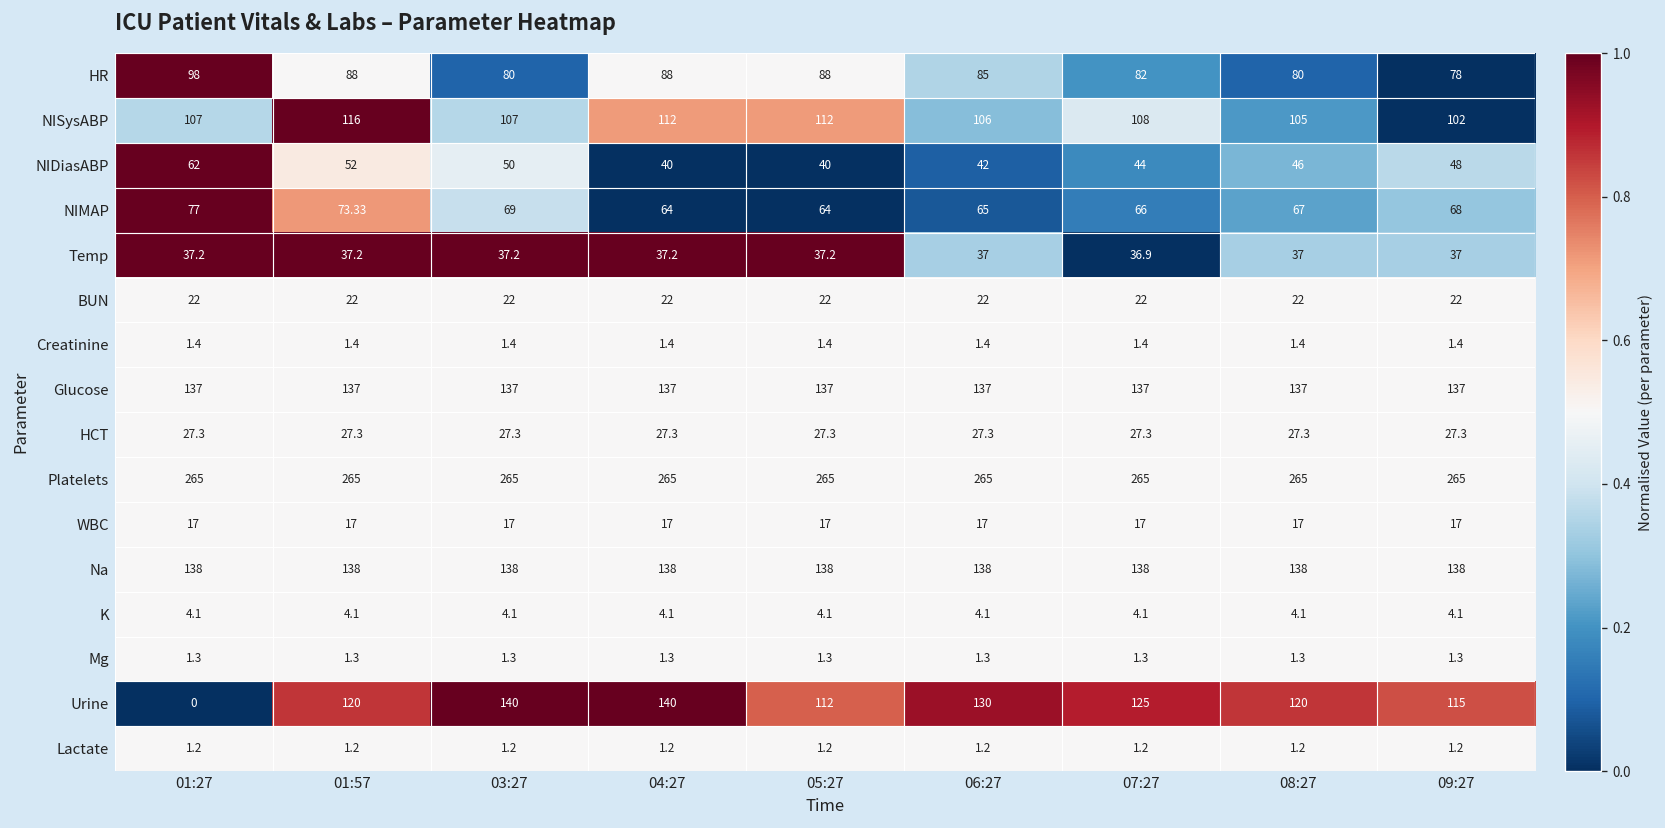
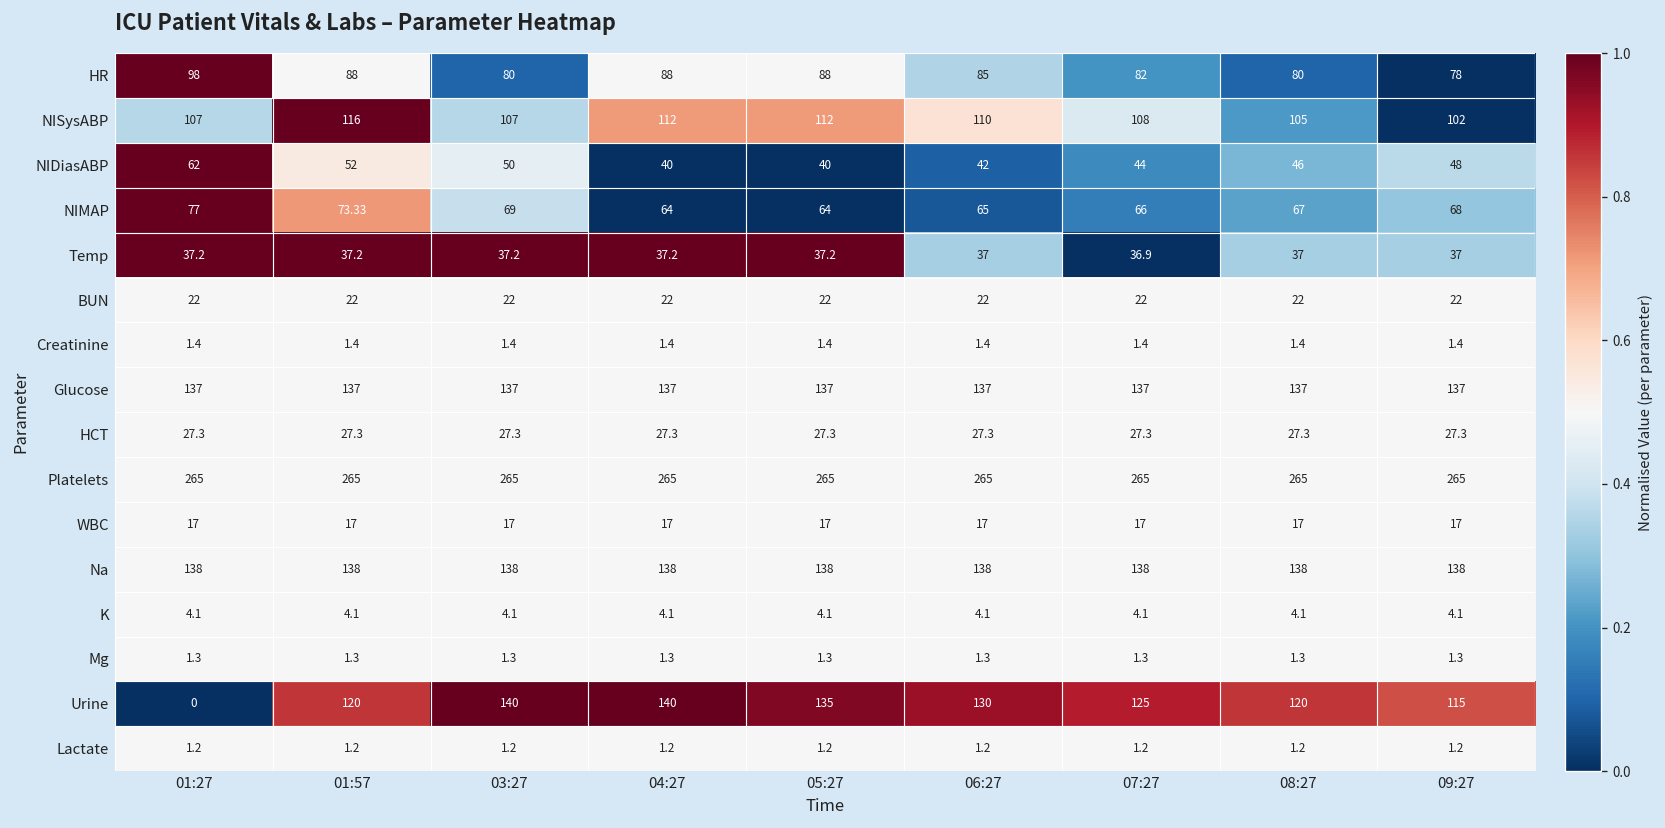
  {
    "HR": {
      "01:27": 98,
      "01:57": 88,
      "03:27": 80,
      "04:27": 88,
      "05:27": 88,
      "06:27": 85,
      "07:27": 82,
      "08:27": 80,
      "09:27": 78
    },
    "NISysABP": {
      "01:27": 107,
      "01:57": 116,
      "03:27": 107,
      "04:27": 112,
      "05:27": 112,
-     "06:27": 106,
+     "06:27": 110,
      "07:27": 108,
      "08:27": 105,
      "09:27": 102
    },
    "NIDiasABP": {
      "01:27": 62,
      "01:57": 52,
      "03:27": 50,
      "04:27": 40,
      "05:27": 40,
      "06:27": 42,
      "07:27": 44,
      "08:27": 46,
      "09:27": 48
    },
    "NIMAP": {
      "01:27": 77,
      "01:57": 73.33,
      "03:27": 69,
      "04:27": 64,
      "05:27": 64,
      "06:27": 65,
      "07:27": 66,
      "08:27": 67,
      "09:27": 68
    },
    "Temp": {
      "01:27": 37.2,
      "01:57": 37.2,
      "03:27": 37.2,
      "04:27": 37.2,
      "05:27": 37.2,
      "06:27": 37,
      "07:27": 36.9,
      "08:27": 37,
      "09:27": 37
    },
    "BUN": {
      "01:27": 22,
      "01:57": 22,
      "03:27": 22,
      "04:27": 22,
      "05:27": 22,
      "06:27": 22,
      "07:27": 22,
      "08:27": 22,
      "09:27": 22
    },
    "Creatinine": {
      "01:27": 1.4,
      "01:57": 1.4,
      "03:27": 1.4,
      "04:27": 1.4,
      "05:27": 1.4,
      "06:27": 1.4,
      "07:27": 1.4,
      "08:27": 1.4,
      "09:27": 1.4
    },
    "Glucose": {
      "01:27": 137,
      "01:57": 137,
      "03:27": 137,
      "04:27": 137,
      "05:27": 137,
      "06:27": 137,
      "07:27": 137,
      "08:27": 137,
      "09:27": 137
    },
    "HCT": {
      "01:27": 27.3,
      "01:57": 27.3,
      "03:27": 27.3,
      "04:27": 27.3,
      "05:27": 27.3,
      "06:27": 27.3,
      "07:27": 27.3,
      "08:27": 27.3,
      "09:27": 27.3
    },
    "Platelets": {
      "01:27": 265,
      "01:57": 265,
      "03:27": 265,
      "04:27": 265,
      "05:27": 265,
      "06:27": 265,
      "07:27": 265,
      "08:27": 265,
      "09:27": 265
    },
    "WBC": {
      "01:27": 17,
      "01:57": 17,
      "03:27": 17,
      "04:27": 17,
      "05:27": 17,
      "06:27": 17,
      "07:27": 17,
      "08:27": 17,
      "09:27": 17
    },
    "Na": {
      "01:27": 138,
      "01:57": 138,
      "03:27": 138,
      "04:27": 138,
      "05:27": 138,
      "06:27": 138,
      "07:27": 138,
      "08:27": 138,
      "09:27": 138
    },
    "K": {
      "01:27": 4.1,
      "01:57": 4.1,
      "03:27": 4.1,
      "04:27": 4.1,
      "05:27": 4.1,
      "06:27": 4.1,
      "07:27": 4.1,
      "08:27": 4.1,
      "09:27": 4.1
    },
    "Mg": {
      "01:27": 1.3,
      "01:57": 1.3,
      "03:27": 1.3,
      "04:27": 1.3,
      "05:27": 1.3,
      "06:27": 1.3,
      "07:27": 1.3,
      "08:27": 1.3,
      "09:27": 1.3
    },
    "Urine": {
      "01:27": 0,
      "01:57": 120,
      "03:27": 140,
      "04:27": 140,
-     "05:27": 112,
+     "05:27": 135,
      "06:27": 130,
      "07:27": 125,
      "08:27": 120,
      "09:27": 115
    },
    "Lactate": {
      "01:27": 1.2,
      "01:57": 1.2,
      "03:27": 1.2,
      "04:27": 1.2,
      "05:27": 1.2,
      "06:27": 1.2,
      "07:27": 1.2,
      "08:27": 1.2,
      "09:27": 1.2
    }
  }
